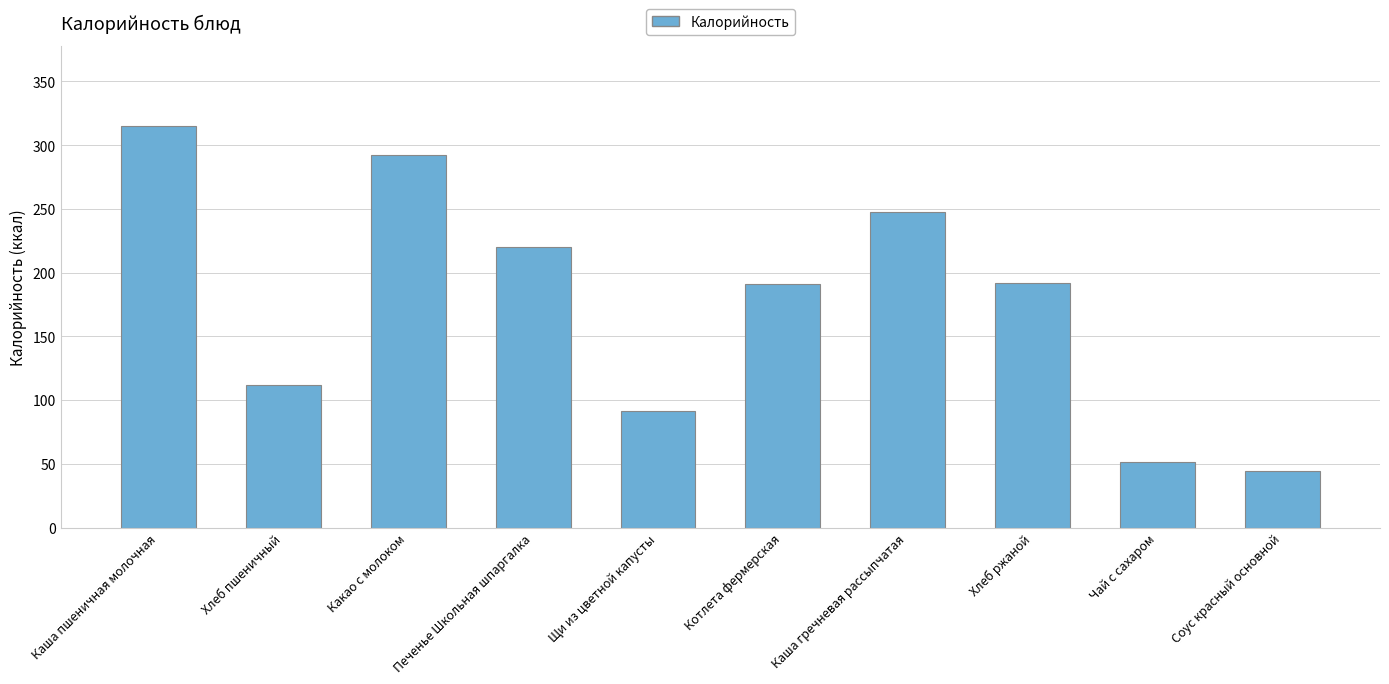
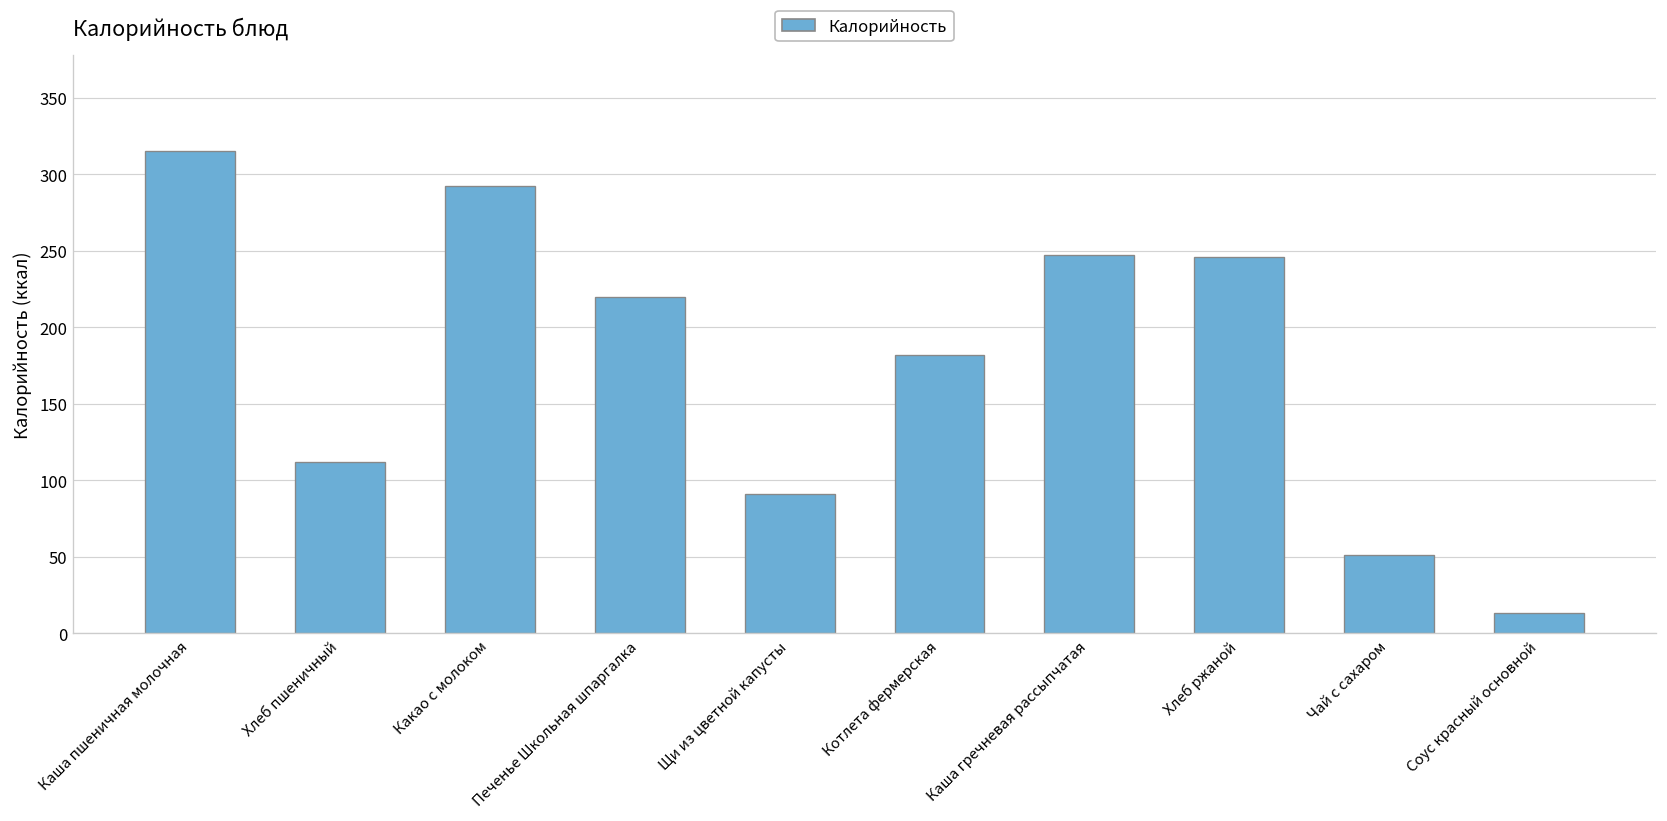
  {
    "Каша пшеничная молочная": 315,
    "Хлеб пшеничный": 112,
    "Какао с молоком": 292,
    "Печенье Школьная шпаргалка": 220,
    "Щи из цветной капусты": 91,
-   "Котлета фермерская": 191,
+   "Котлета фермерская": 182,
    "Каша гречневая рассыпчатая": 248,
-   "Хлеб ржаной": 192,
+   "Хлеб ржаной": 246,
    "Чай с сахаром": 51,
-   "Соус красный основной": 45
+   "Соус красный основной": 13
  }
